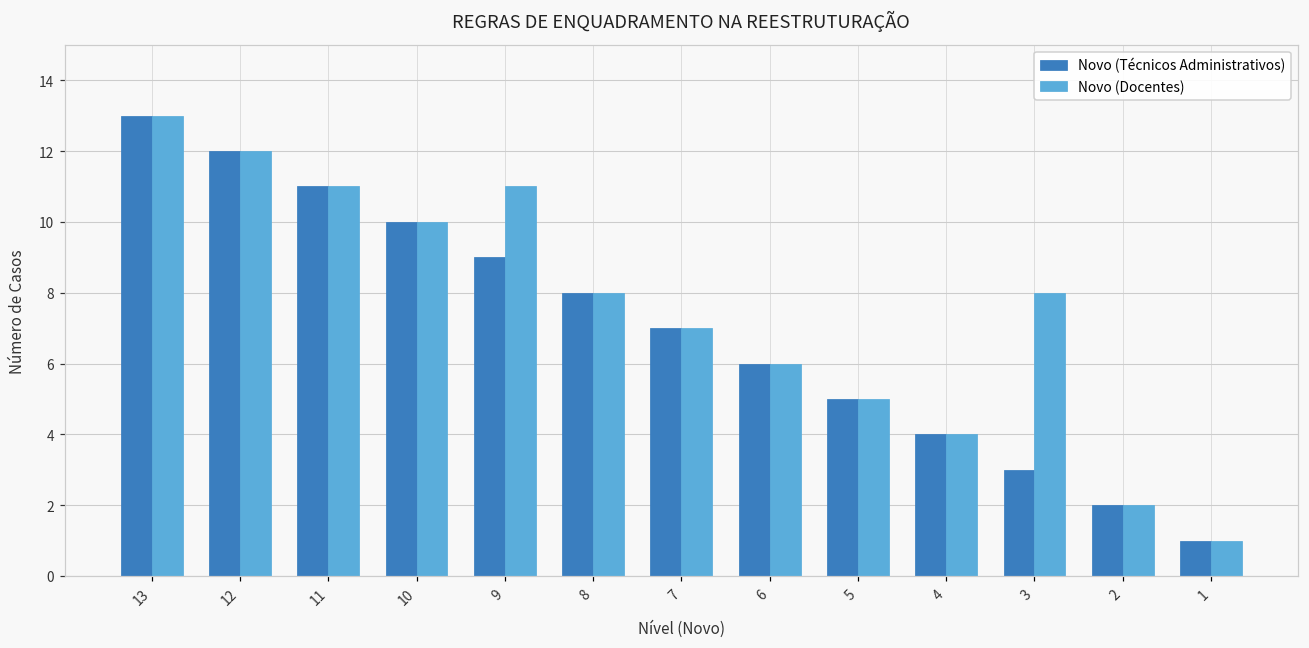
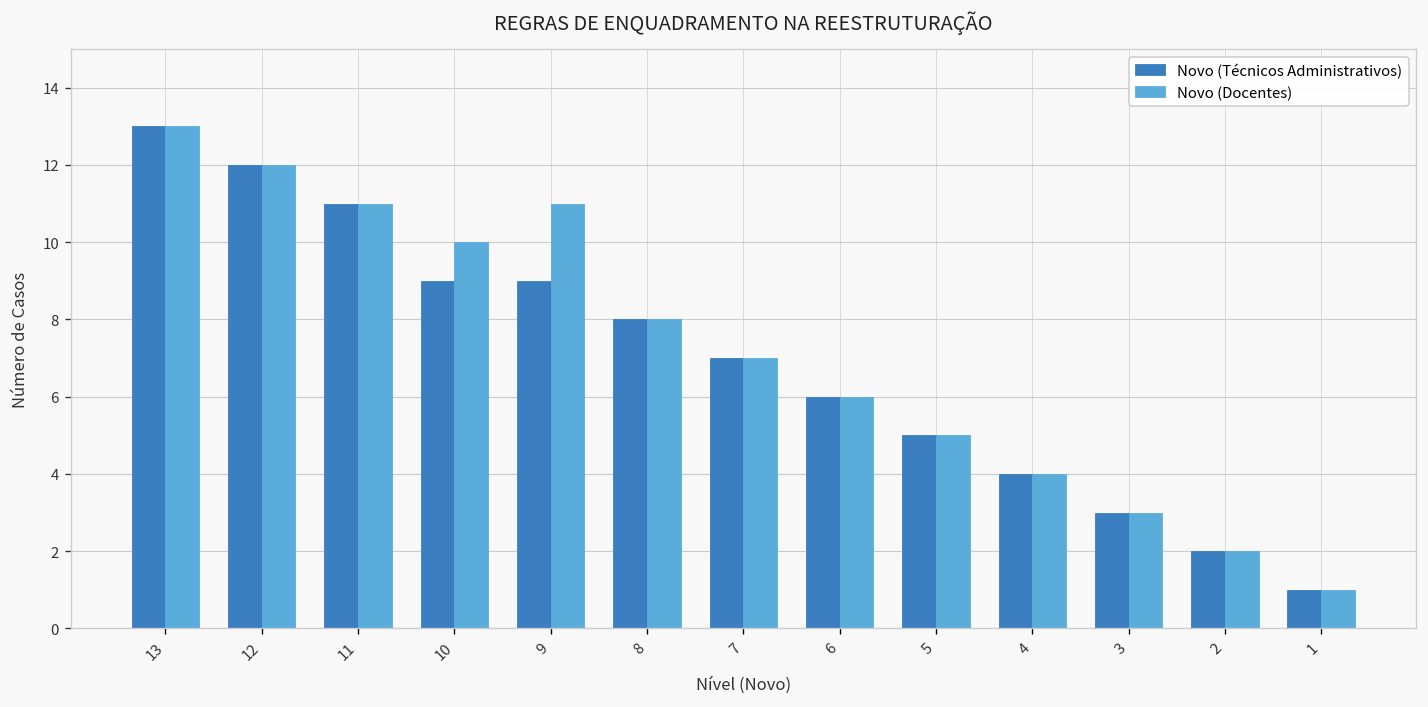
  {
    "Novo (Técnicos Administrativos)": {
      "13": 13,
      "12": 12,
      "11": 11,
-     "10": 10,
+     "10": 9,
      "9": 9,
      "8": 8,
      "7": 7,
      "6": 6,
      "5": 5,
      "4": 4,
      "3": 3,
      "2": 2,
      "1": 1
    },
    "Novo (Docentes)": {
      "13": 13,
      "12": 12,
      "11": 11,
      "10": 10,
      "9": 11,
      "8": 8,
      "7": 7,
      "6": 6,
      "5": 5,
      "4": 4,
-     "3": 8,
+     "3": 3,
      "2": 2,
      "1": 1
    }
  }
